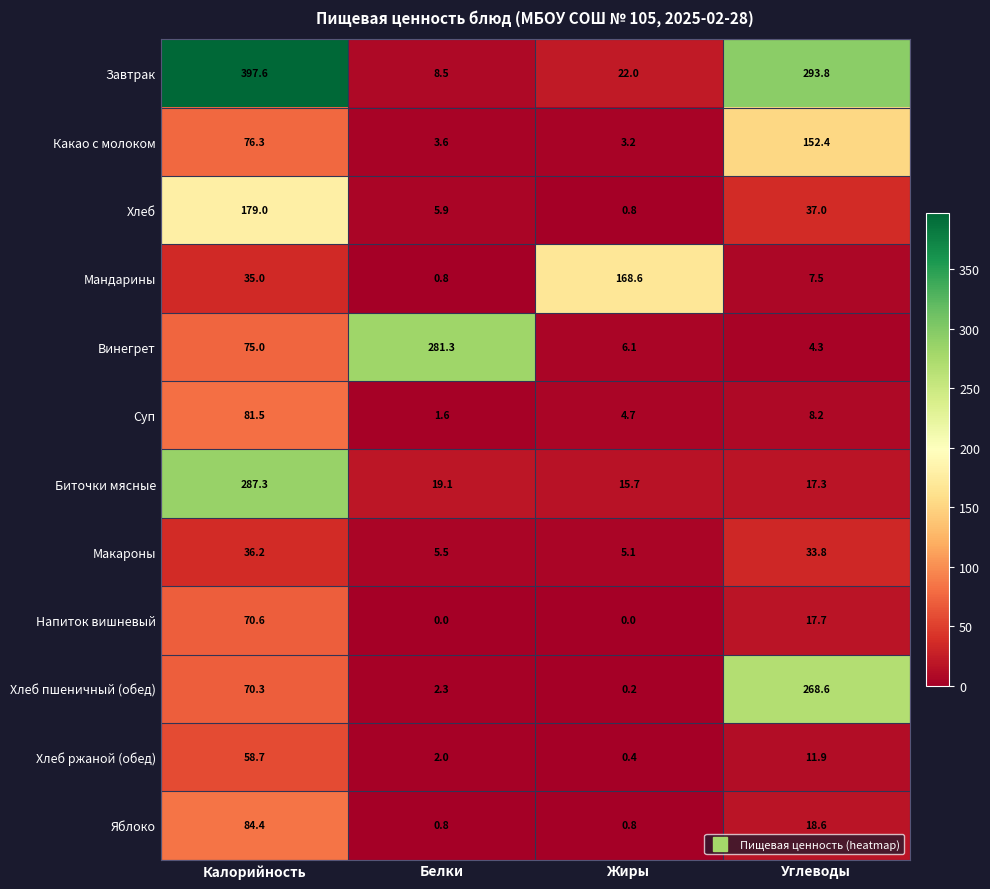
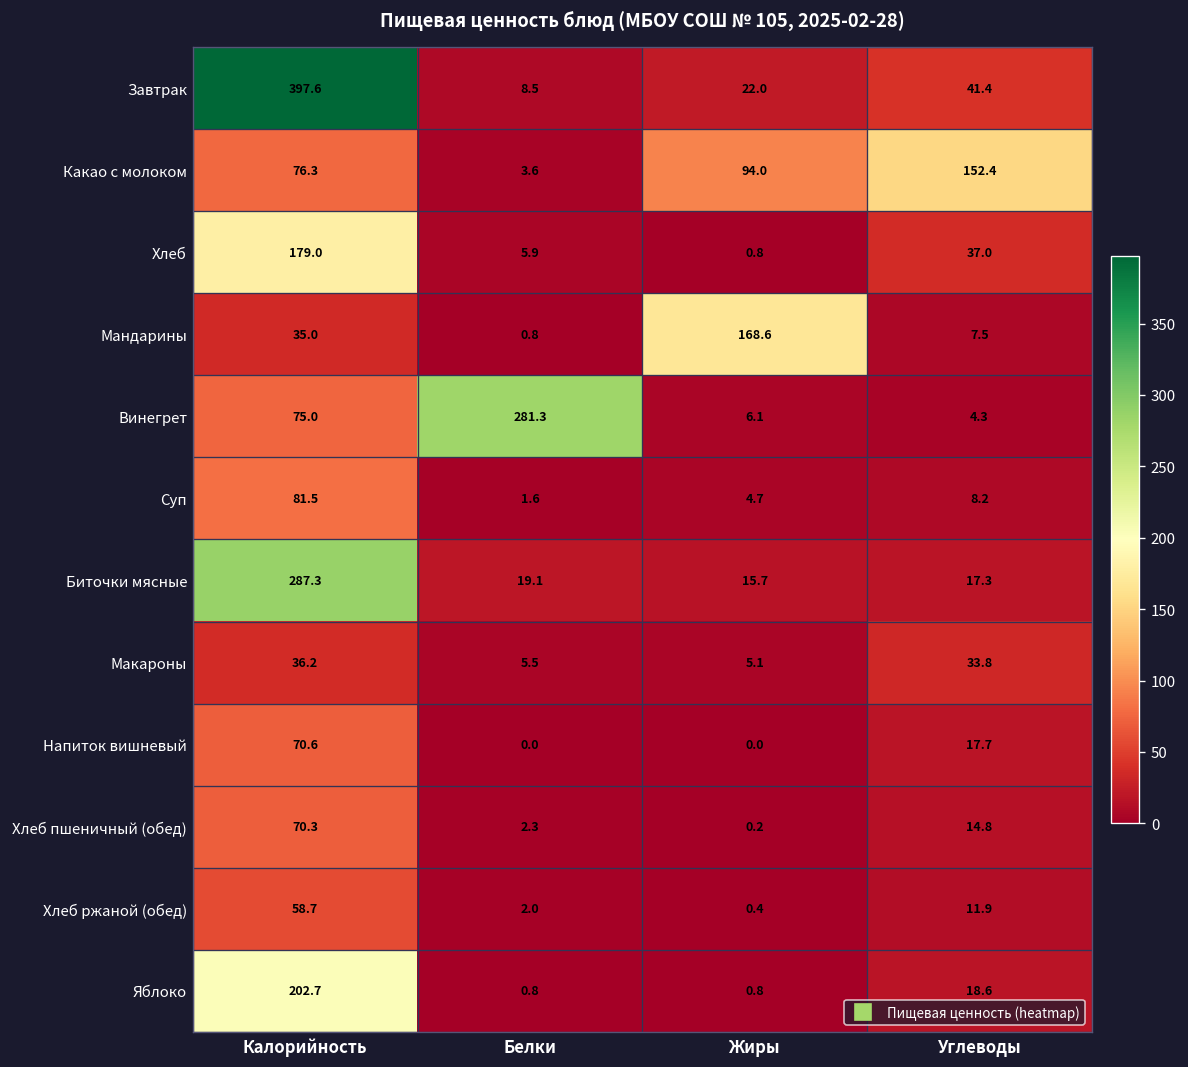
  {
    "Завтрак": {
      "Калорийность": 397.6,
      "Белки": 8.5,
      "Жиры": 22.0,
-     "Углеводы": 293.8
+     "Углеводы": 41.4
    },
    "Какао с молоком": {
      "Калорийность": 76.3,
      "Белки": 3.6,
-     "Жиры": 3.2,
+     "Жиры": 94.0,
      "Углеводы": 152.4
    },
    "Хлеб": {
      "Калорийность": 179.0,
      "Белки": 5.9,
      "Жиры": 0.8,
      "Углеводы": 37.0
    },
    "Мандарины": {
      "Калорийность": 35.0,
      "Белки": 0.8,
      "Жиры": 168.6,
      "Углеводы": 7.5
    },
    "Винегрет": {
      "Калорийность": 75.0,
      "Белки": 281.3,
      "Жиры": 6.1,
      "Углеводы": 4.3
    },
    "Суп": {
      "Калорийность": 81.5,
      "Белки": 1.6,
      "Жиры": 4.7,
      "Углеводы": 8.2
    },
    "Биточки мясные": {
      "Калорийность": 287.3,
      "Белки": 19.1,
      "Жиры": 15.7,
      "Углеводы": 17.3
    },
    "Макароны": {
      "Калорийность": 36.2,
      "Белки": 5.5,
      "Жиры": 5.1,
      "Углеводы": 33.8
    },
    "Напиток вишневый": {
      "Калорийность": 70.6,
      "Белки": 0.0,
      "Жиры": 0.0,
      "Углеводы": 17.7
    },
    "Хлеб пшеничный (обед)": {
      "Калорийность": 70.3,
      "Белки": 2.3,
      "Жиры": 0.2,
-     "Углеводы": 268.6
+     "Углеводы": 14.8
    },
    "Хлеб ржаной (обед)": {
      "Калорийность": 58.7,
      "Белки": 2.0,
      "Жиры": 0.4,
      "Углеводы": 11.9
    },
    "Яблоко": {
-     "Калорийность": 84.4,
+     "Калорийность": 202.7,
      "Белки": 0.8,
      "Жиры": 0.8,
      "Углеводы": 18.6
    }
  }
